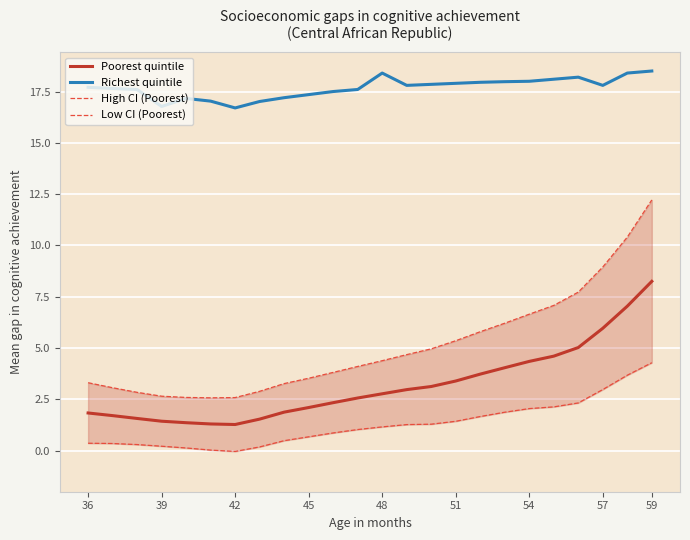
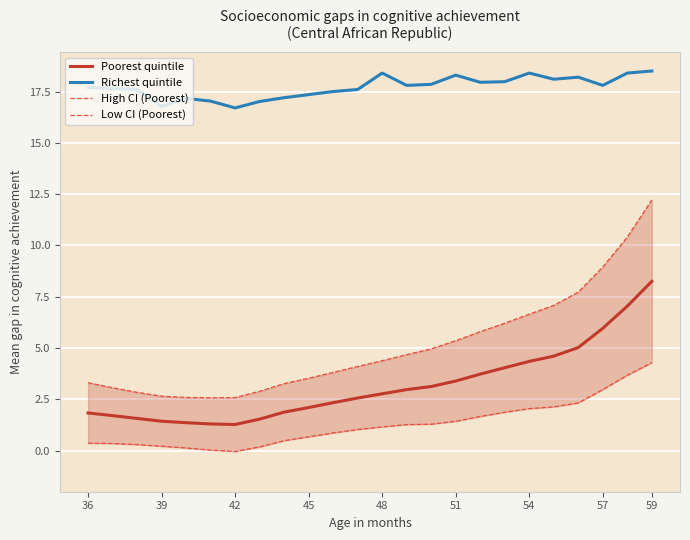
  {
    "Richest quintile": {
      "42": 16.7,
      "45": 17.4,
      "48": 18.4,
-     "51": 17.9,
-     "54": 18.0,
+     "51": 18.3,
+     "54": 18.4,
      "57": 17.8,
      "59": 18.5
    }
  }
